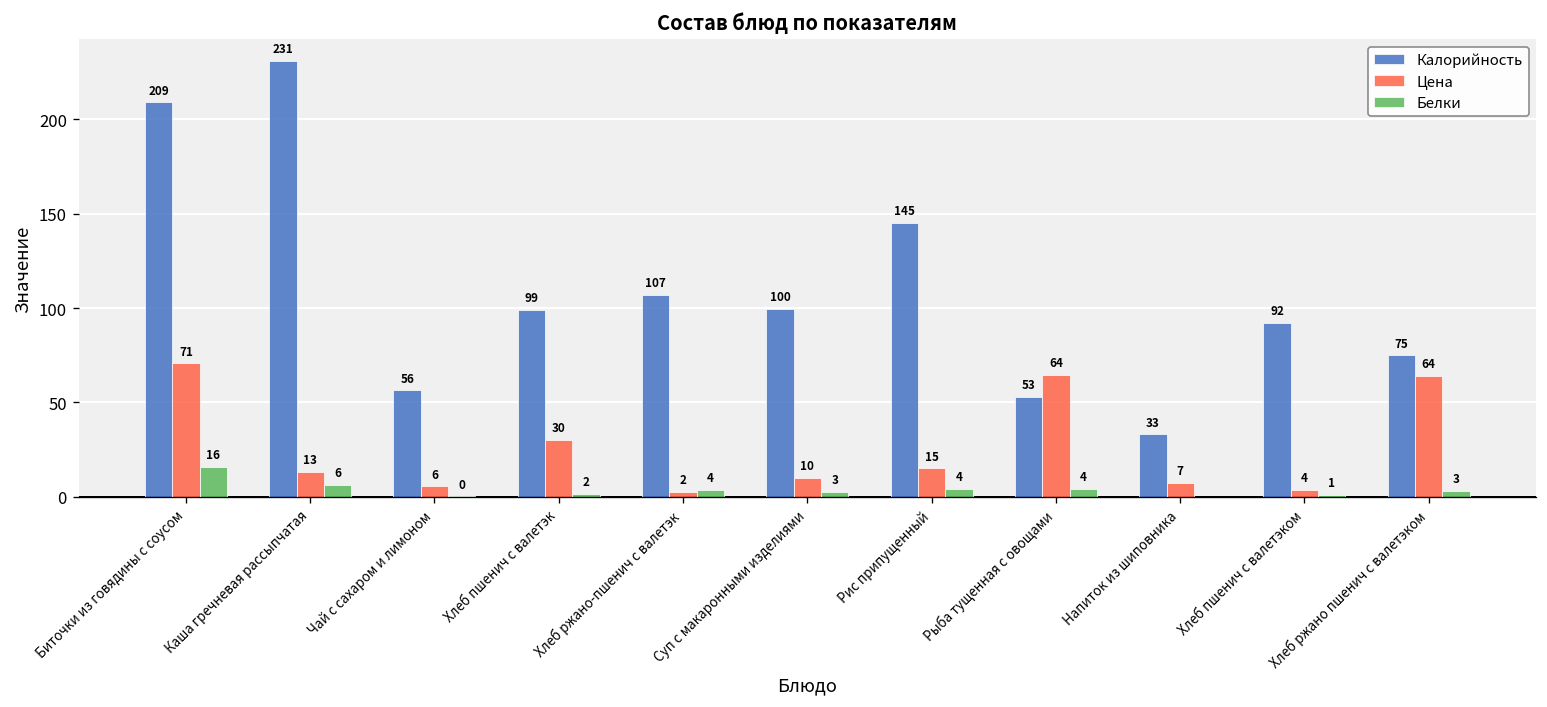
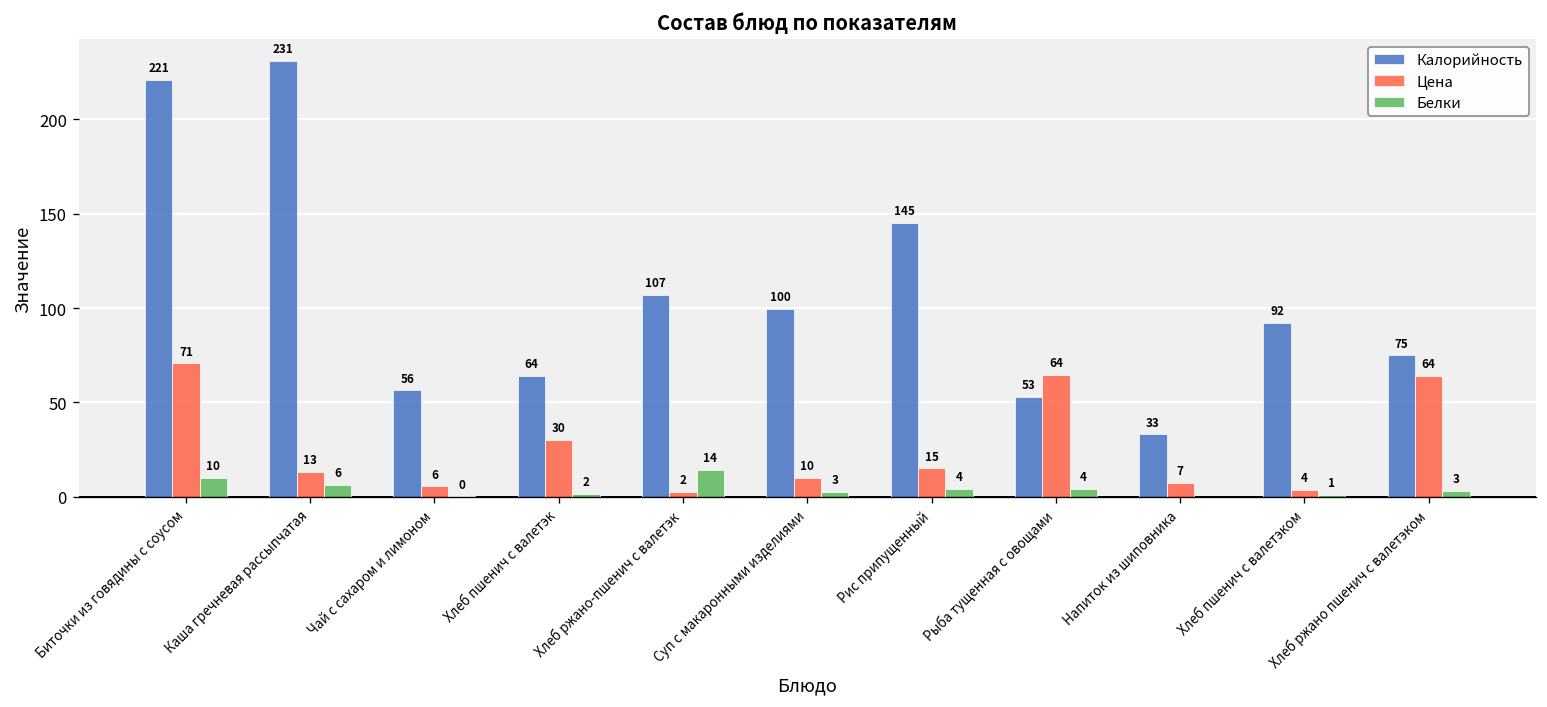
  {
    "Калорийность": {
-     "Биточки из говядины с соусом": 209,
+     "Биточки из говядины с соусом": 221,
      "Каша гречневая рассыпчатая": 231,
      "Чай с сахаром и лимоном": 56,
-     "Хлеб пшенич с валетэк": 99,
+     "Хлеб пшенич с валетэк": 64,
      "Хлеб ржано-пшенич с валетэк": 107,
      "Суп с макаронными изделиями": 100,
      "Рис припущенный": 145,
      "Рыба тущенная с овощами": 53,
      "Напиток из шиповника": 33,
      "Хлеб пшенич с валетэком": 92,
      "Хлеб ржано пшенич с валетэком": 75
    },
    "Цена": {
      "Биточки из говядины с соусом": 71,
      "Каша гречневая рассыпчатая": 13,
      "Чай с сахаром и лимоном": 6,
      "Хлеб пшенич с валетэк": 30,
      "Хлеб ржано-пшенич с валетэк": 2,
      "Суп с макаронными изделиями": 10,
      "Рис припущенный": 15,
      "Рыба тущенная с овощами": 64,
      "Напиток из шиповника": 7,
      "Хлеб пшенич с валетэком": 4,
      "Хлеб ржано пшенич с валетэком": 64
    },
    "Белки": {
-     "Биточки из говядины с соусом": 16,
+     "Биточки из говядины с соусом": 10,
      "Каша гречневая рассыпчатая": 6,
      "Чай с сахаром и лимоном": 0,
      "Хлеб пшенич с валетэк": 2,
-     "Хлеб ржано-пшенич с валетэк": 4,
+     "Хлеб ржано-пшенич с валетэк": 14,
      "Суп с макаронными изделиями": 3,
      "Рис припущенный": 4,
      "Рыба тущенная с овощами": 4,
      "Хлеб пшенич с валетэком": 1,
      "Хлеб ржано пшенич с валетэком": 3
    }
  }
